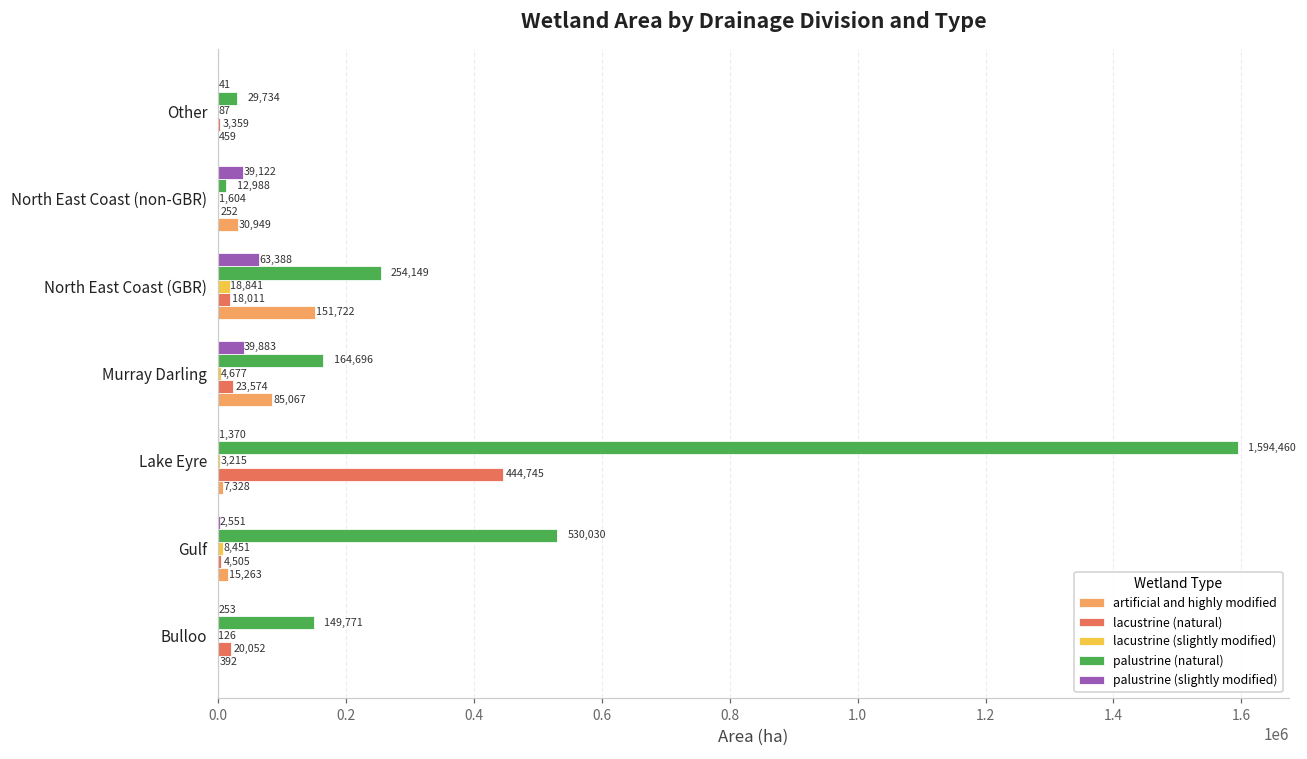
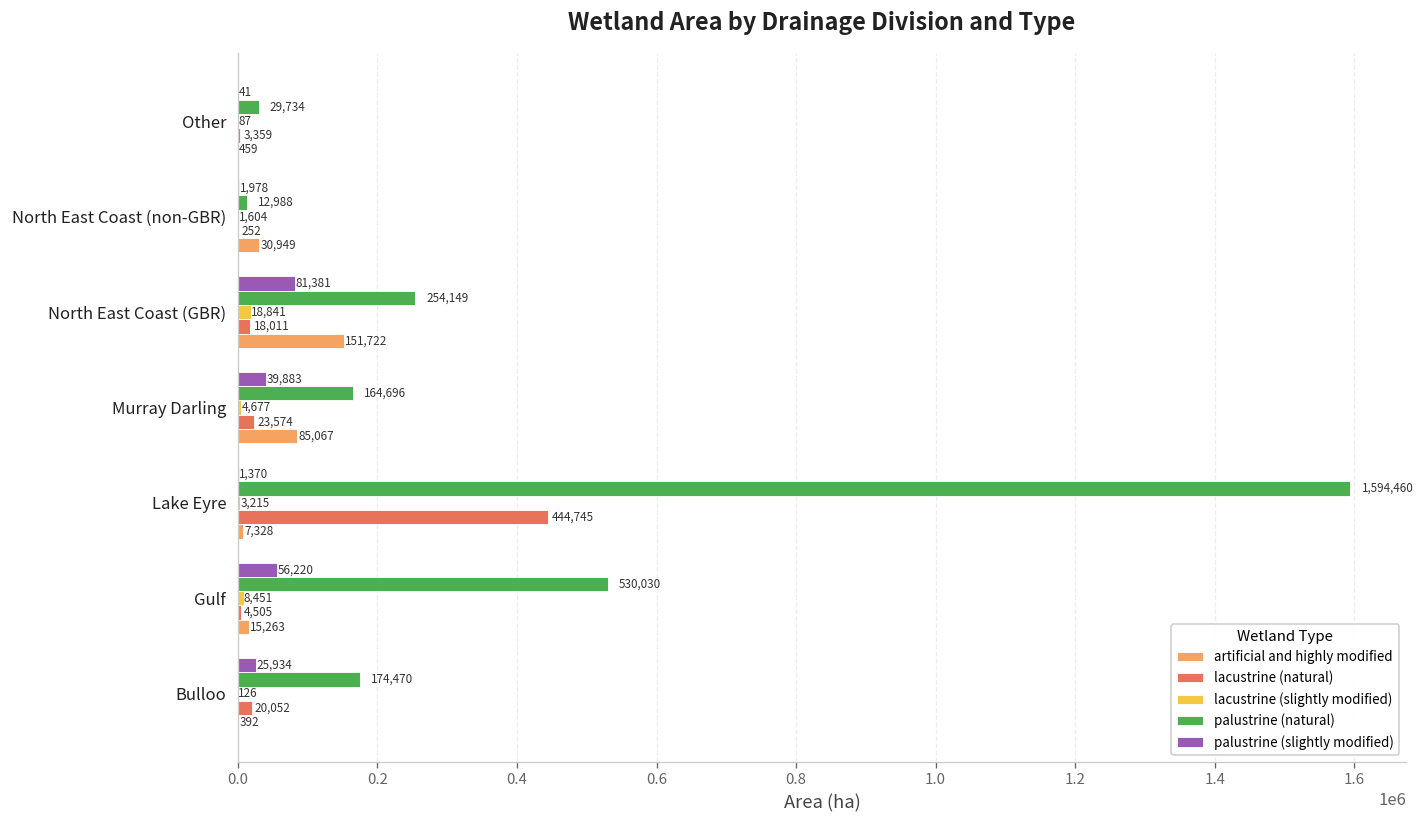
  {
    "palustrine (natural)": {
      "Other": "29,734",
      "North East Coast (non-GBR)": "12,988",
      "North East Coast (GBR)": "254,149",
      "Murray Darling": "164,696",
      "Lake Eyre": "1,594,460",
      "Gulf": "530,030",
-     "Bulloo": "149,771"
+     "Bulloo": "174,470"
    },
    "palustrine (slightly modified)": {
      "Other": "41",
-     "North East Coast (non-GBR)": "39,122",
-     "North East Coast (GBR)": "63,388",
+     "North East Coast (non-GBR)": "1,978",
+     "North East Coast (GBR)": "81,381",
      "Murray Darling": "39,883",
      "Lake Eyre": "1,370",
-     "Gulf": "2,551",
-     "Bulloo": "253"
+     "Gulf": "56,220",
+     "Bulloo": "25,934"
    }
  }
